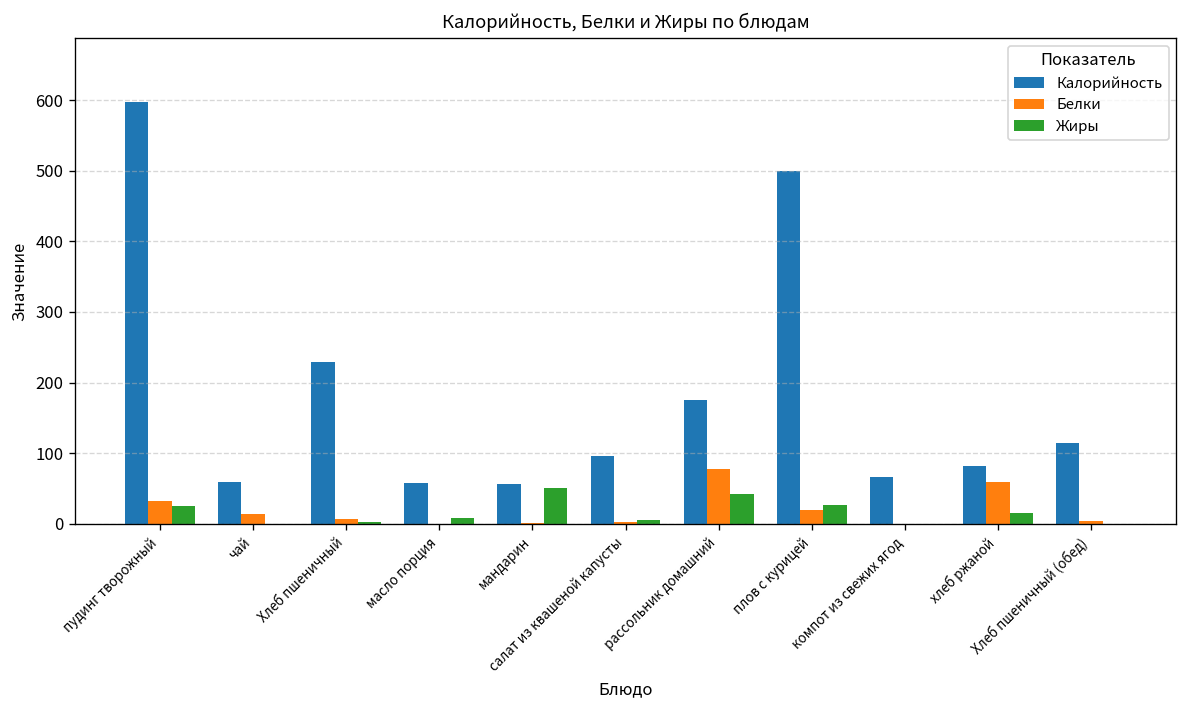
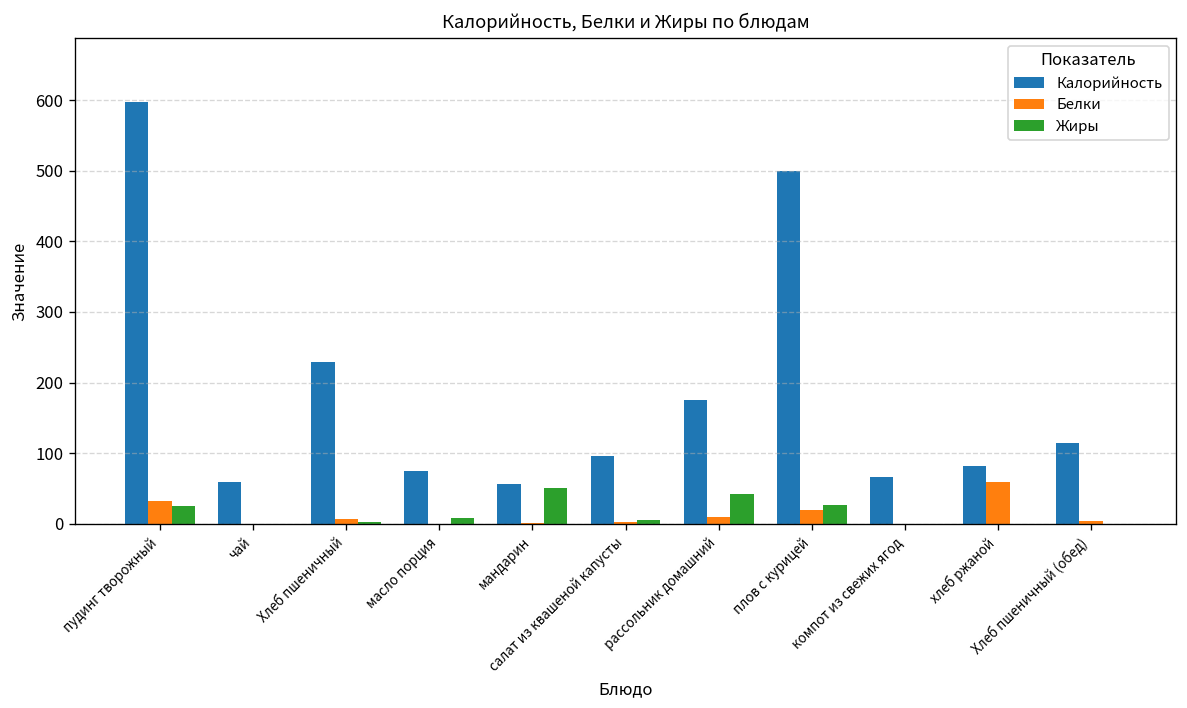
  {
    "Калорийность": {
      "пудинг творожный": 600,
      "чай": 60,
      "Хлеб пшеничный": 230,
-     "масло порция": 60,
+     "масло порция": 80,
      "мандарин": 60,
      "салат из квашеной капусты": 100,
      "рассольник домашний": 180,
      "плов с курицей": 500,
      "компот из свежих ягод": 70,
      "хлеб ржаной": 80,
      "Хлеб пшеничный (обед)": 120
    },
    "Белки": {
      "пудинг творожный": 30,
-     "чай": 10,
+     "чай": 0,
      "Хлеб пшеничный": 10,
      "масло порция": 0,
-     "рассольник домашний": 80,
+     "рассольник домашний": 10,
      "плов с курицей": 20,
      "компот из свежих ягод": 0,
      "хлеб ржаной": 60
    },
    "Жиры": {
      "пудинг творожный": 30,
      "масло порция": 10,
      "мандарин": 50,
      "салат из квашеной капусты": 10,
      "рассольник домашний": 40,
      "плов с курицей": 30,
      "компот из свежих ягод": 0,
-     "хлеб ржаной": 10
+     "хлеб ржаной": 0
    }
  }
